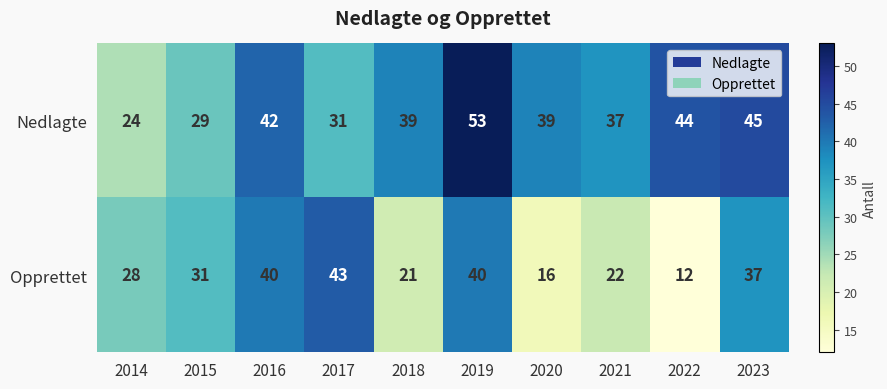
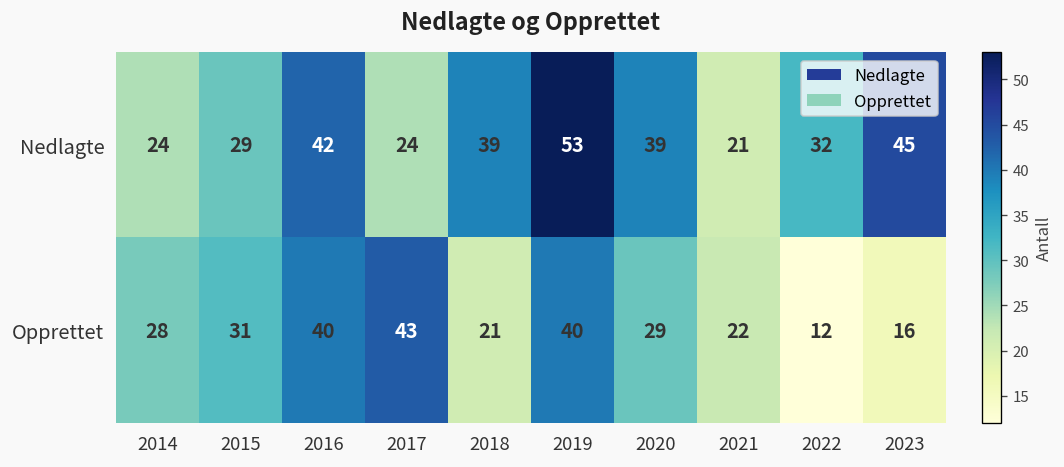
  {
    "Nedlagte": {
      "2014": 24,
      "2015": 29,
      "2016": 42,
-     "2017": 31,
+     "2017": 24,
      "2018": 39,
      "2019": 53,
      "2020": 39,
-     "2021": 37,
-     "2022": 44,
+     "2021": 21,
+     "2022": 32,
      "2023": 45
    },
    "Opprettet": {
      "2014": 28,
      "2015": 31,
      "2016": 40,
      "2017": 43,
      "2018": 21,
      "2019": 40,
-     "2020": 16,
+     "2020": 29,
      "2021": 22,
      "2022": 12,
-     "2023": 37
+     "2023": 16
    }
  }
